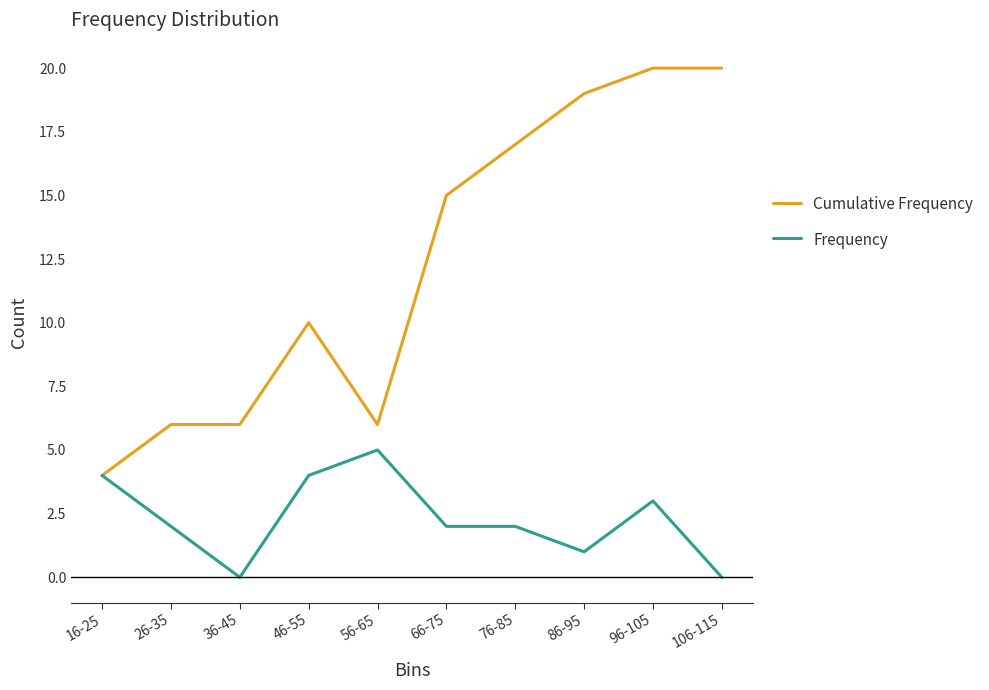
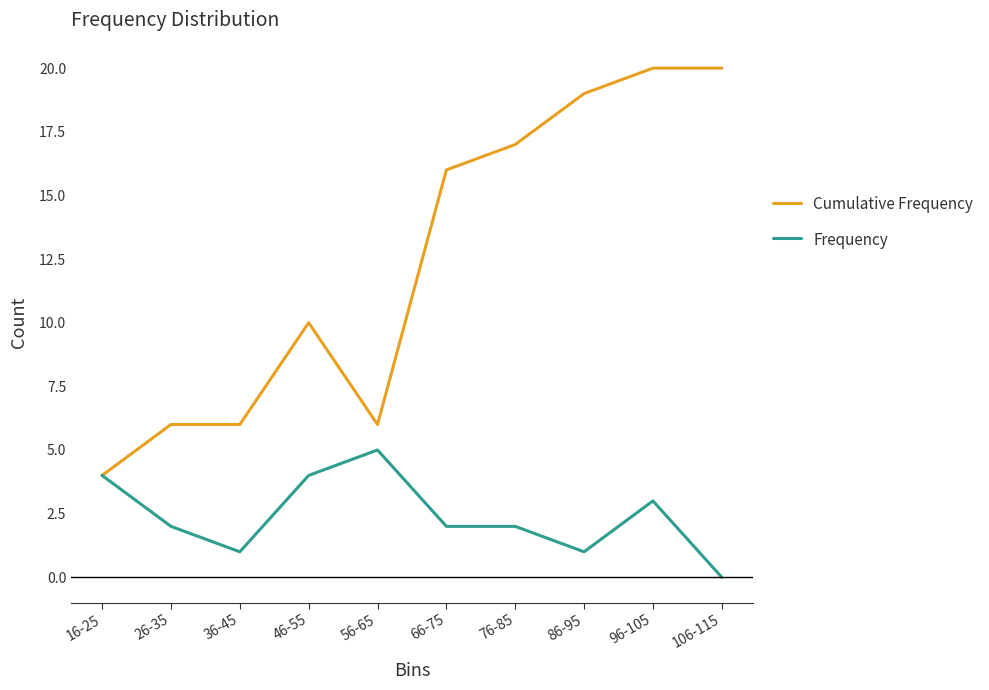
  {
    "Cumulative Frequency": {
      "26-35": 6,
      "36-45": 6,
      "46-55": 10,
      "56-65": 6,
-     "66-75": 15,
+     "66-75": 16,
      "76-85": 17,
      "86-95": 19,
      "96-105": 20,
      "106-115": 20
    },
    "Frequency": {
      "26-35": 2,
-     "36-45": 0,
+     "36-45": 1,
      "46-55": 4,
      "56-65": 5,
      "66-75": 2,
      "76-85": 2,
      "86-95": 1,
      "96-105": 3,
      "106-115": 0
    }
  }
